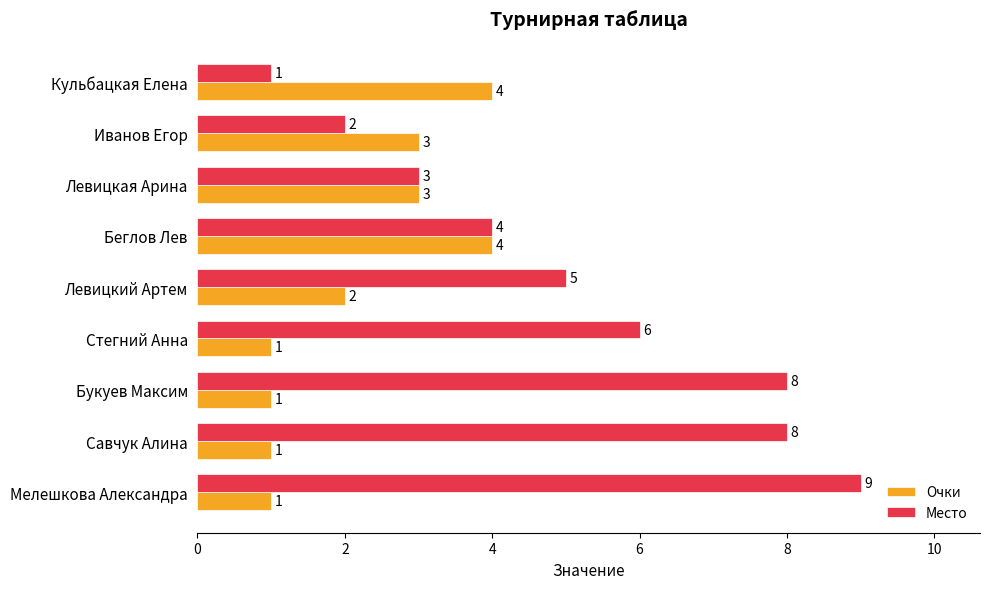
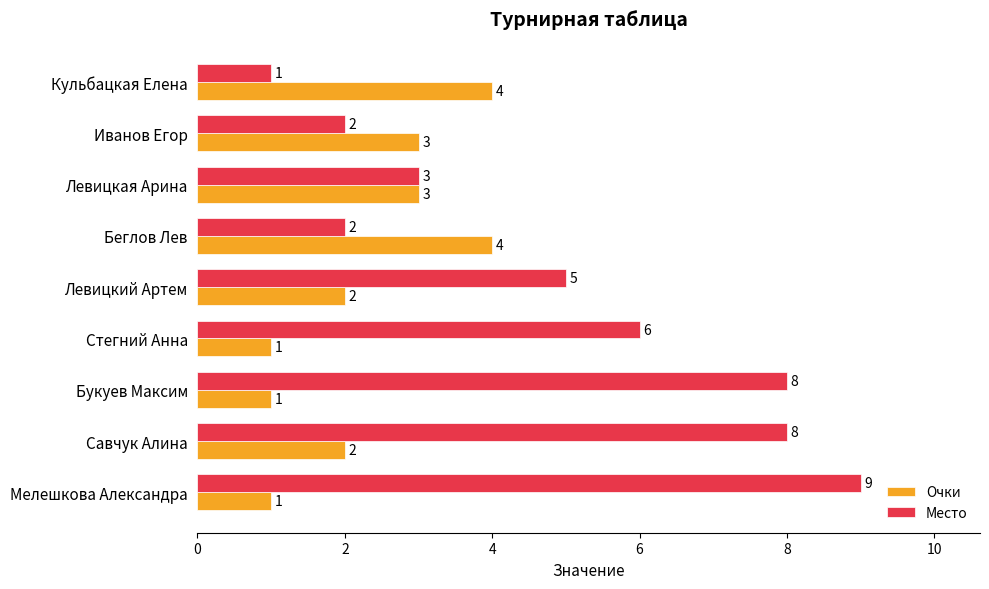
  {
    "Очки": {
      "Кульбацкая Елена": 4,
      "Иванов Егор": 3,
      "Левицкая Арина": 3,
      "Беглов Лев": 4,
      "Левицкий Артем": 2,
      "Стегний Анна": 1,
      "Букуев Максим": 1,
-     "Савчук Алина": 1,
+     "Савчук Алина": 2,
      "Мелешкова Александра": 1
    },
    "Место": {
      "Кульбацкая Елена": 1,
      "Иванов Егор": 2,
      "Левицкая Арина": 3,
-     "Беглов Лев": 4,
+     "Беглов Лев": 2,
      "Левицкий Артем": 5,
      "Стегний Анна": 6,
      "Букуев Максим": 8,
      "Савчук Алина": 8,
      "Мелешкова Александра": 9
    }
  }
